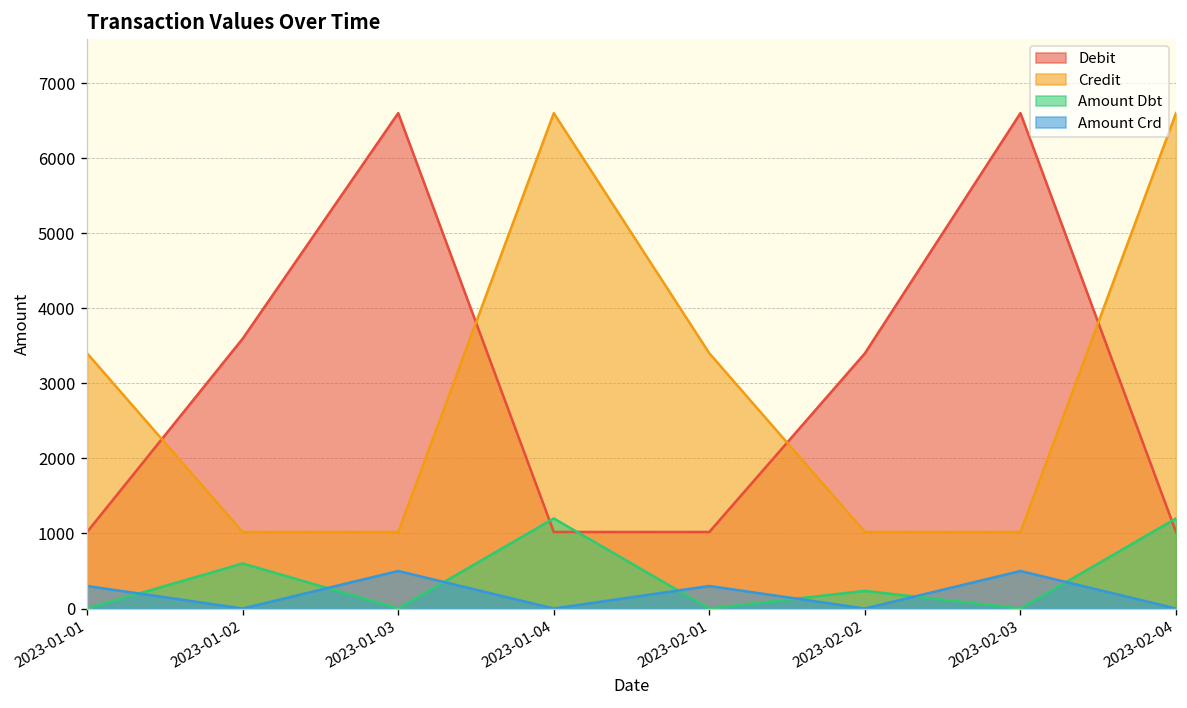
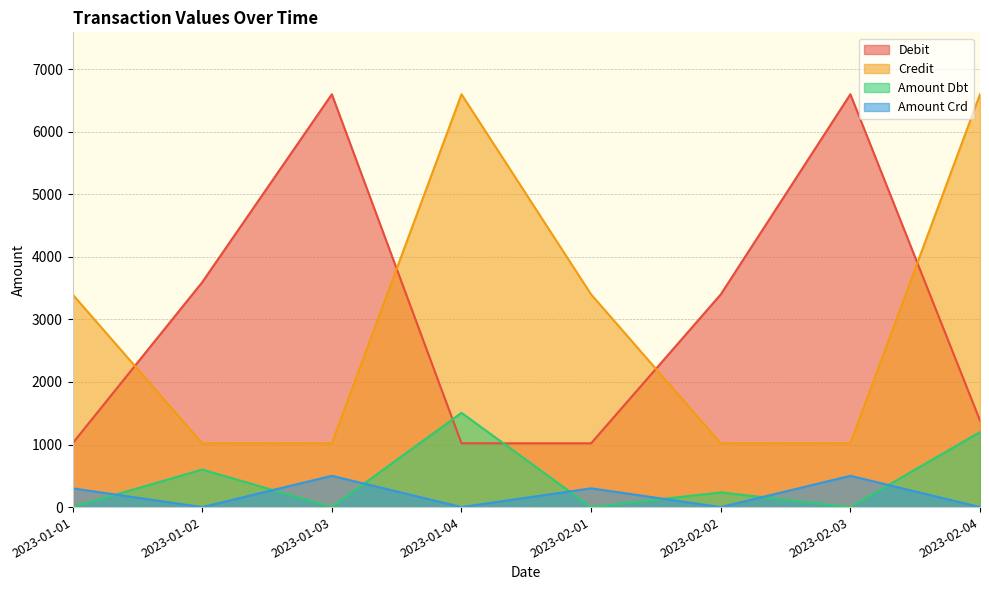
  {
    "Debit": {
      "2023-01-01": 1000,
      "2023-01-02": 3600,
      "2023-01-03": 6600,
      "2023-01-04": 1000,
      "2023-02-01": 1000,
      "2023-02-02": 3400,
      "2023-02-03": 6600,
-     "2023-02-04": 1000
+     "2023-02-04": 1400
    },
    "Credit": {
      "2023-01-01": 3400,
      "2023-01-02": 1000,
      "2023-01-03": 1000,
      "2023-01-04": 6600,
      "2023-02-01": 3400,
      "2023-02-02": 1000,
      "2023-02-03": 1000,
      "2023-02-04": 6600
    },
    "Amount Dbt": {
      "2023-01-01": 0,
      "2023-01-02": 600,
      "2023-01-03": 0,
-     "2023-01-04": 1200,
+     "2023-01-04": 1500,
      "2023-02-01": 0,
      "2023-02-02": 200,
      "2023-02-03": 0,
      "2023-02-04": 1200
    },
    "Amount Crd": {
      "2023-01-01": 300,
      "2023-01-02": 0,
      "2023-01-03": 500,
      "2023-01-04": 0,
      "2023-02-01": 300,
      "2023-02-02": 0,
      "2023-02-03": 500,
      "2023-02-04": 0
    }
  }
